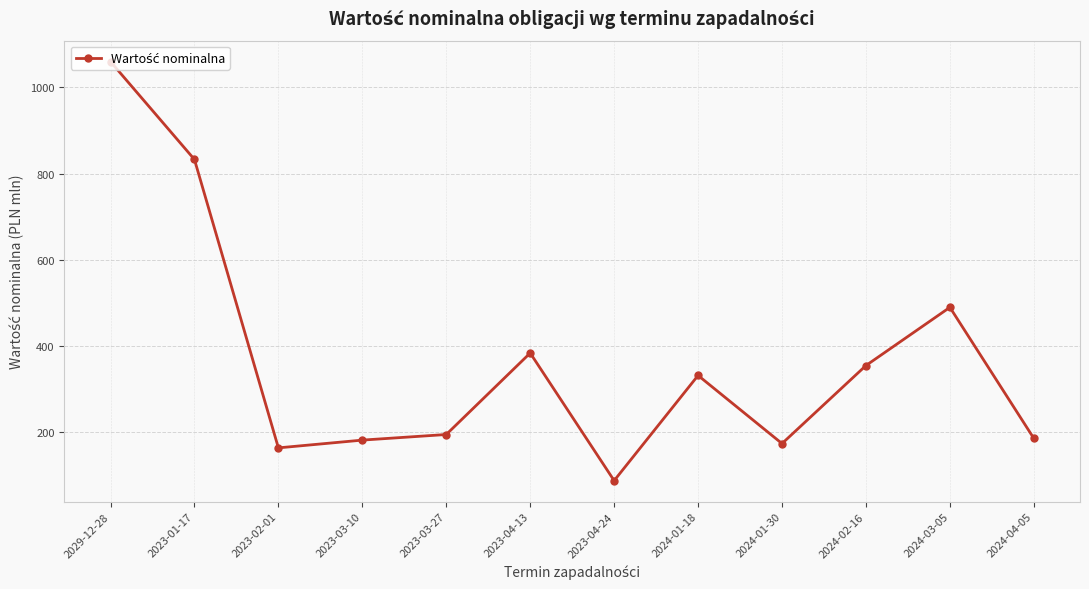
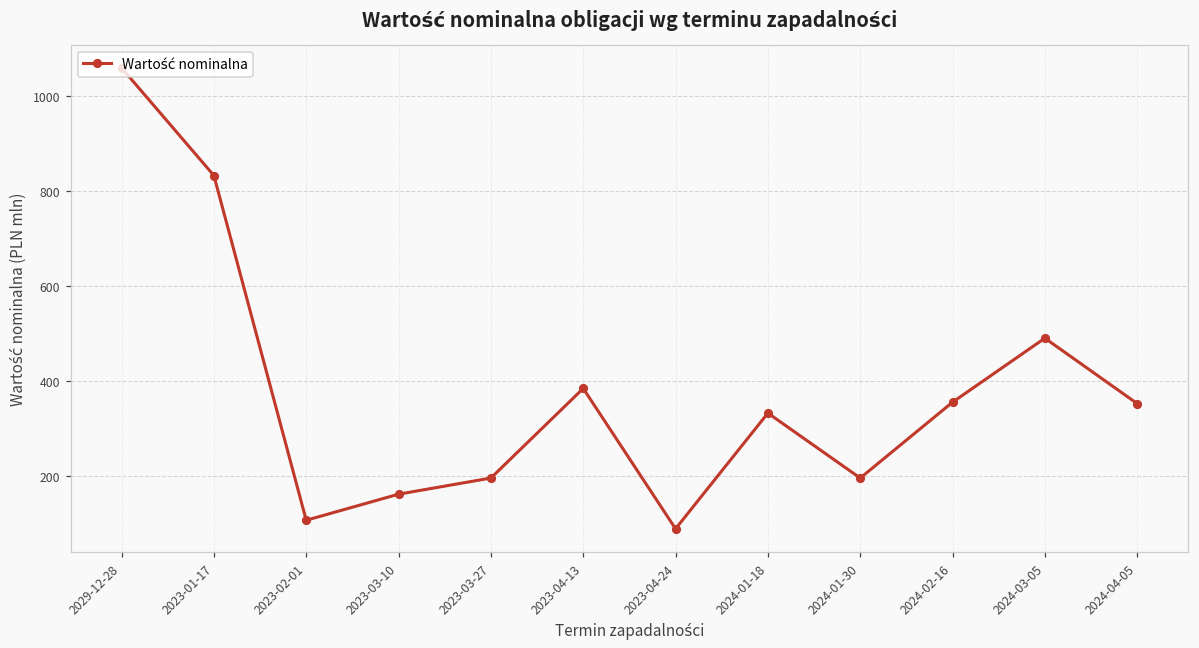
  {
    "2023-01-17": 830,
-   "2023-02-01": 160,
-   "2023-03-10": 180,
+   "2023-02-01": 110,
+   "2023-03-10": 160,
    "2023-03-27": 200,
    "2023-04-13": 380,
    "2023-04-24": 90,
    "2024-01-18": 330,
-   "2024-01-30": 170,
+   "2024-01-30": 200,
    "2024-02-16": 360,
    "2024-03-05": 490,
-   "2024-04-05": 190
+   "2024-04-05": 350
  }
